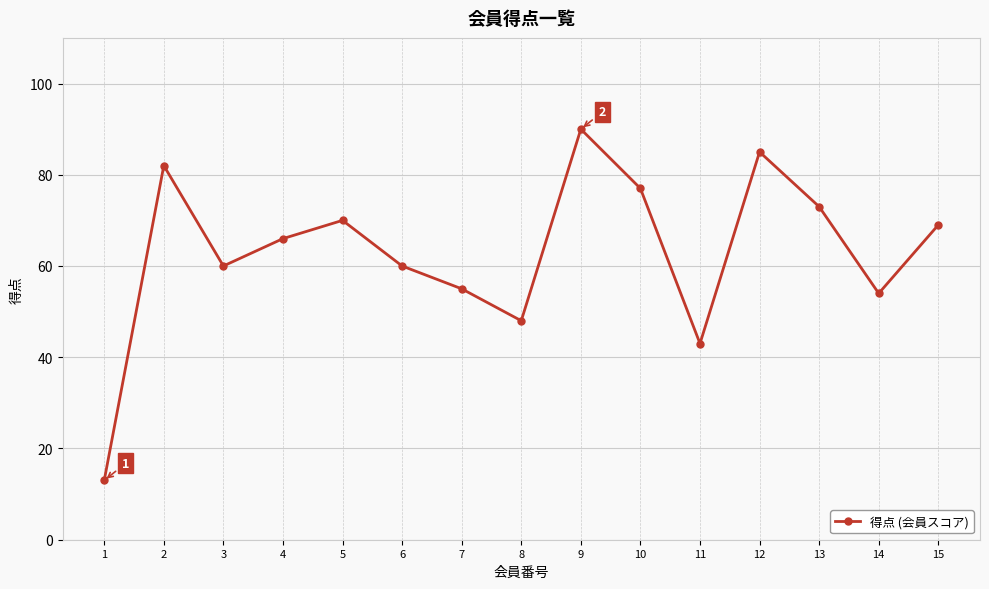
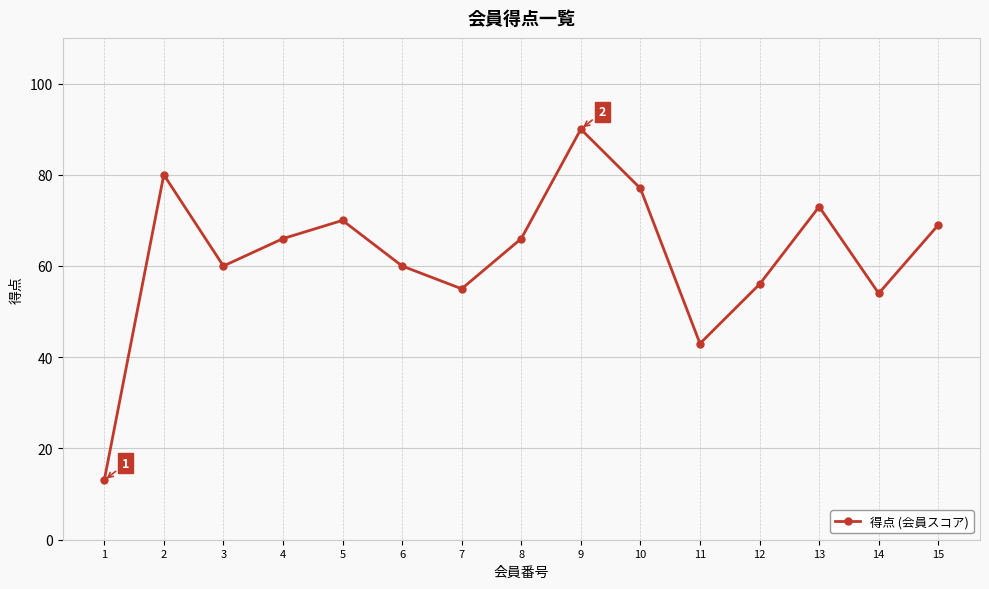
  {
-   "2": 82,
+   "2": 80,
    "3": 60,
    "4": 66,
    "5": 70,
    "6": 60,
    "7": 55,
-   "8": 48,
+   "8": 66,
    "10": 77,
    "11": 43,
-   "12": 85,
+   "12": 56,
    "13": 73,
    "14": 54,
    "15": 69
  }
